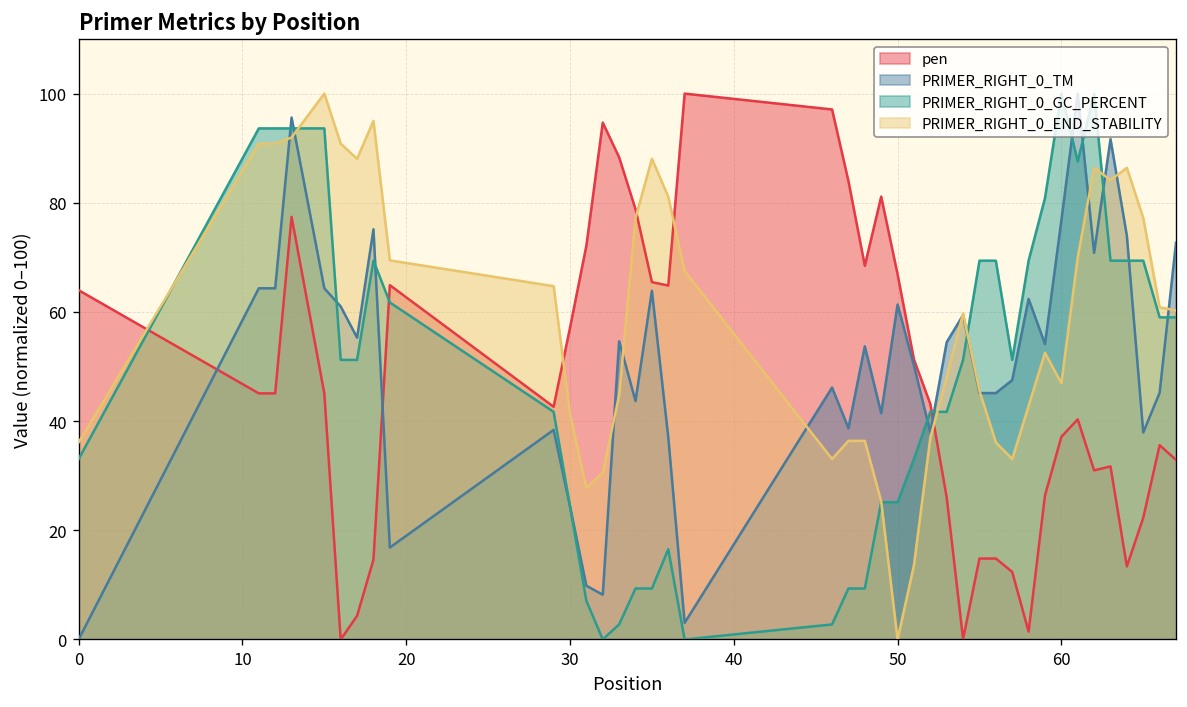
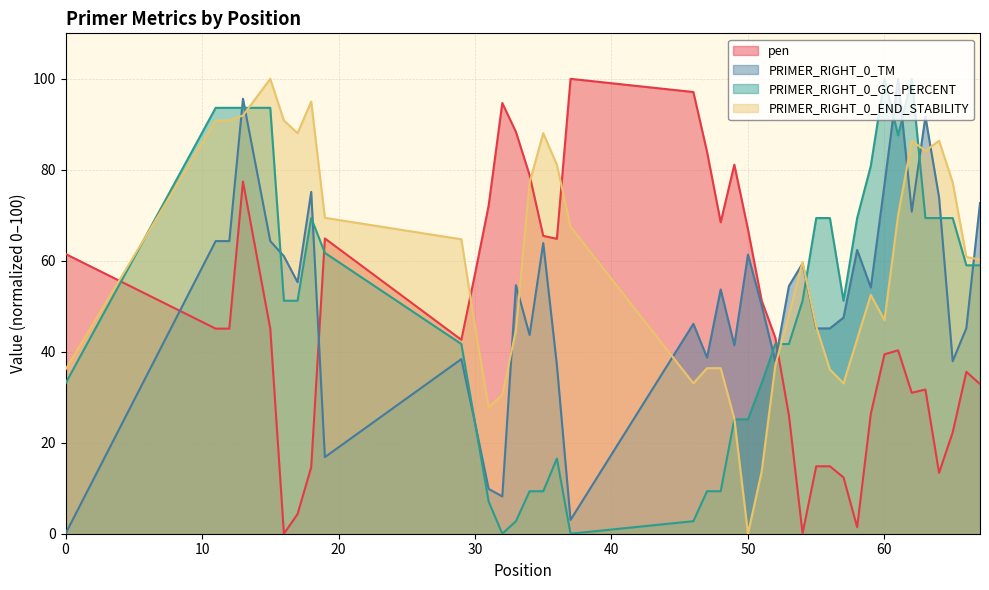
  {
    "pen": {
-     "0": 64,
+     "0": 61,
      "30": 57,
      "50": 67,
-     "60": 37
+     "60": 39
    },
    "PRIMER_RIGHT_0_END_STABILITY": {
      "0": 36,
-     "30": 41,
+     "30": 46,
      "50": 0,
      "60": 47
    }
  }
